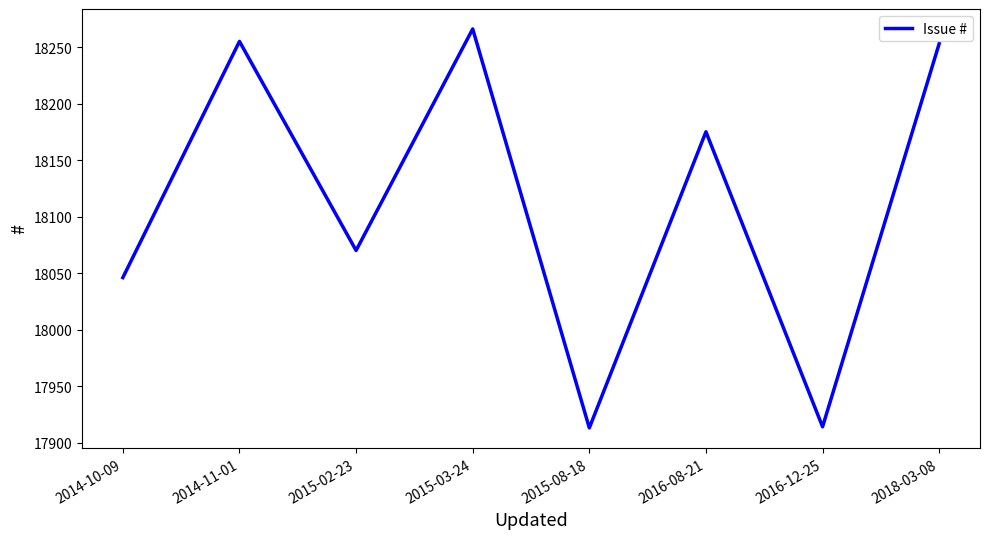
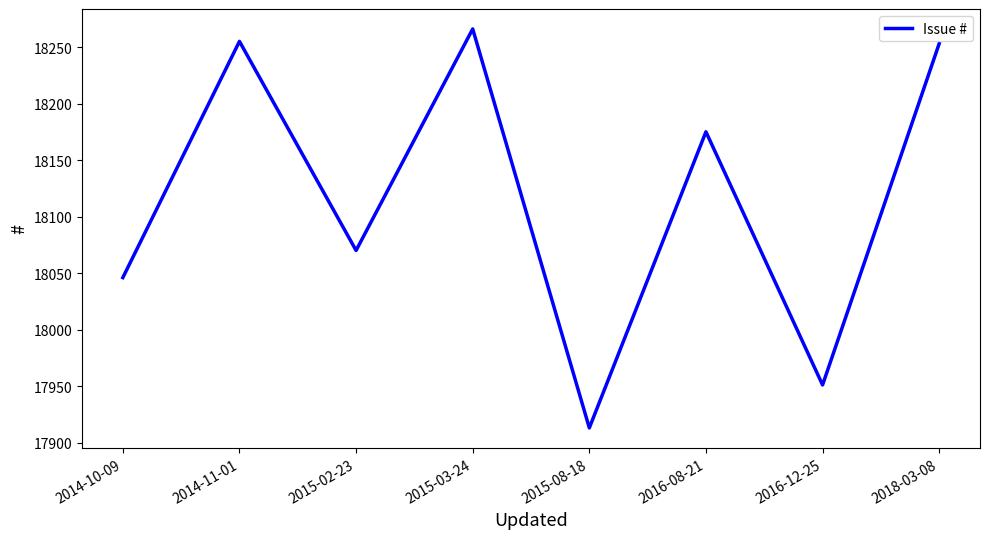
  {
    "2014-10-09": 18046,
    "2014-11-01": 18255,
    "2015-02-23": 18070,
    "2015-03-24": 18266,
    "2015-08-18": 17913,
    "2016-08-21": 18175,
-   "2016-12-25": 17914,
+   "2016-12-25": 17951,
    "2018-03-08": 18253
  }
